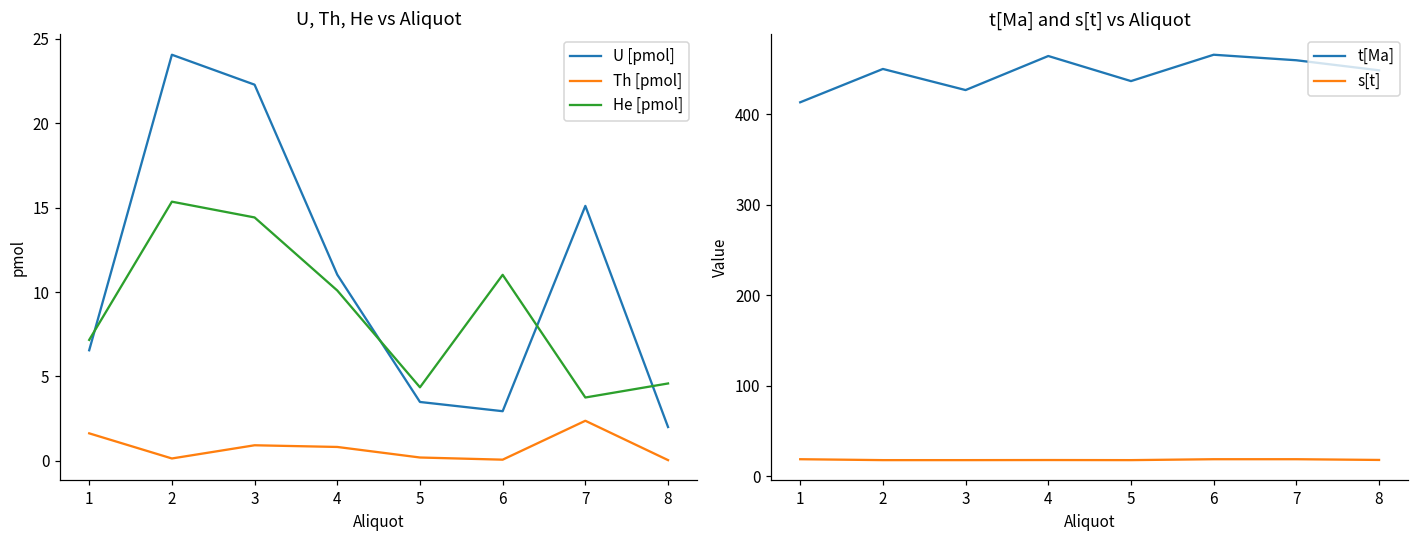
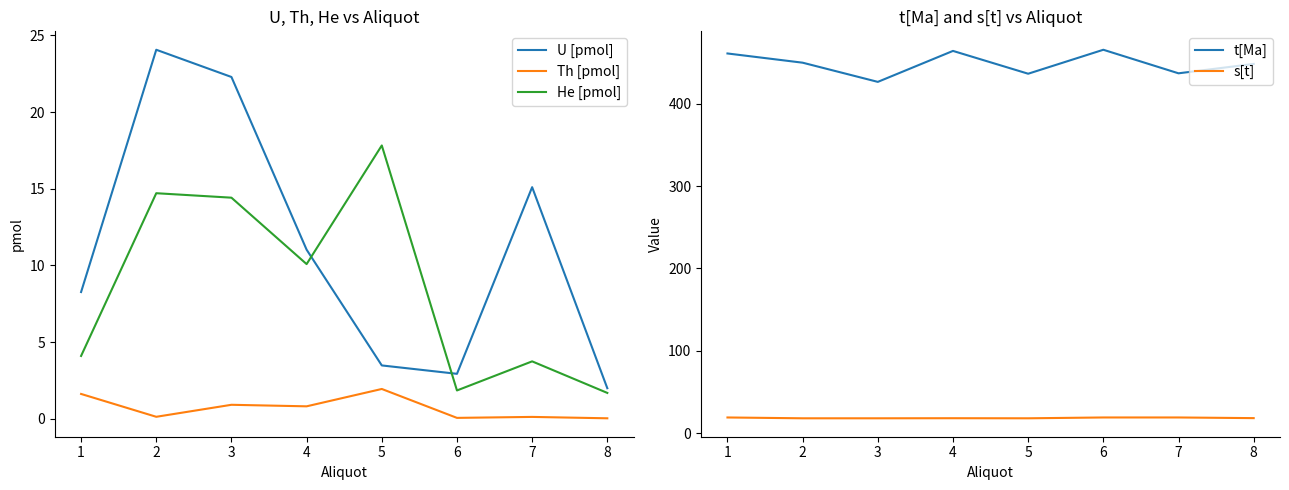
  {
    "U, Th, He vs Aliquot": {
      "U [pmol]": {
-       "1": 6.6,
+       "1": 8.3,
        "2": 24.1,
        "3": 22.3,
        "4": 11.0,
        "5": 3.5,
        "6": 2.9,
        "7": 15.1,
        "8": 2.0
      },
      "Th [pmol]": {
        "1": 1.6,
        "2": 0.1,
        "3": 0.9,
        "4": 0.8,
-       "5": 0.2,
+       "5": 2.0,
        "6": 0.1,
-       "7": 2.4,
+       "7": 0.1,
        "8": 0.0
      },
      "He [pmol]": {
-       "1": 7.2,
-       "2": 15.4,
+       "1": 4.1,
+       "2": 14.7,
        "3": 14.4,
        "4": 10.1,
-       "5": 4.4,
-       "6": 11.0,
+       "5": 17.8,
+       "6": 1.9,
        "7": 3.8,
-       "8": 4.6
+       "8": 1.7
      }
    },
    "t[Ma] and s[t] vs Aliquot": {
      "t[Ma]": {
-       "1": 410,
+       "1": 460,
        "2": 450,
        "3": 430,
        "4": 460,
        "5": 440,
        "6": 470,
-       "7": 460
+       "7": 440
      },
      "s[t]": {
        "1": 20,
        "2": 20,
        "3": 20,
        "4": 20,
        "5": 20,
        "6": 20,
        "7": 20,
        "8": 20
      }
    }
  }
